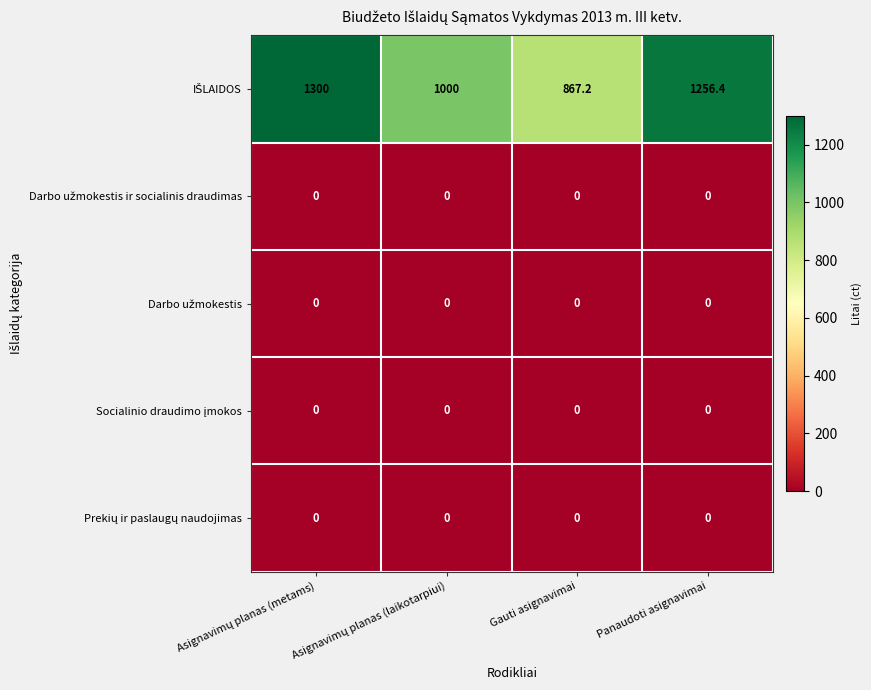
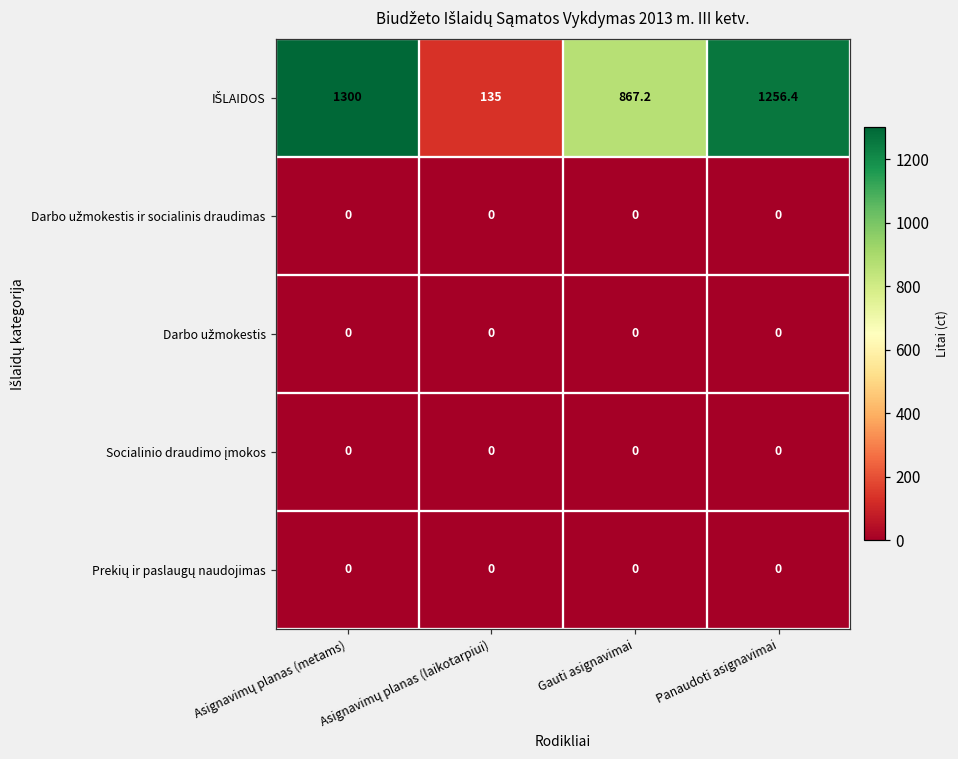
  {
    "IŠLAIDOS": {
      "Asignavimų planas (metams)": 1300,
-     "Asignavimų planas (laikotarpiui)": 1000,
+     "Asignavimų planas (laikotarpiui)": 135,
      "Gauti asignavimai": 867.2,
      "Panaudoti asignavimai": 1256.4
    },
    "Darbo užmokestis ir socialinis draudimas": {
      "Asignavimų planas (metams)": 0,
      "Asignavimų planas (laikotarpiui)": 0,
      "Gauti asignavimai": 0,
      "Panaudoti asignavimai": 0
    },
    "Darbo užmokestis": {
      "Asignavimų planas (metams)": 0,
      "Asignavimų planas (laikotarpiui)": 0,
      "Gauti asignavimai": 0,
      "Panaudoti asignavimai": 0
    },
    "Socialinio draudimo įmokos": {
      "Asignavimų planas (metams)": 0,
      "Asignavimų planas (laikotarpiui)": 0,
      "Gauti asignavimai": 0,
      "Panaudoti asignavimai": 0
    },
    "Prekių ir paslaugų naudojimas": {
      "Asignavimų planas (metams)": 0,
      "Asignavimų planas (laikotarpiui)": 0,
      "Gauti asignavimai": 0,
      "Panaudoti asignavimai": 0
    }
  }
